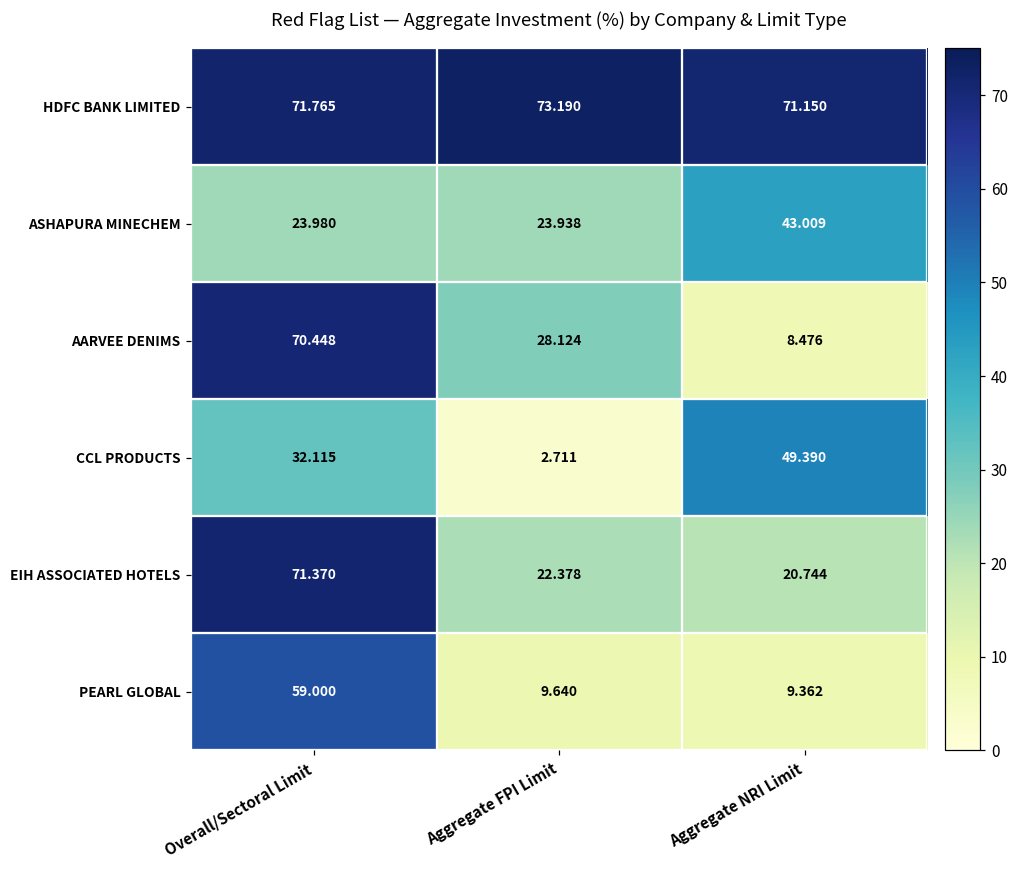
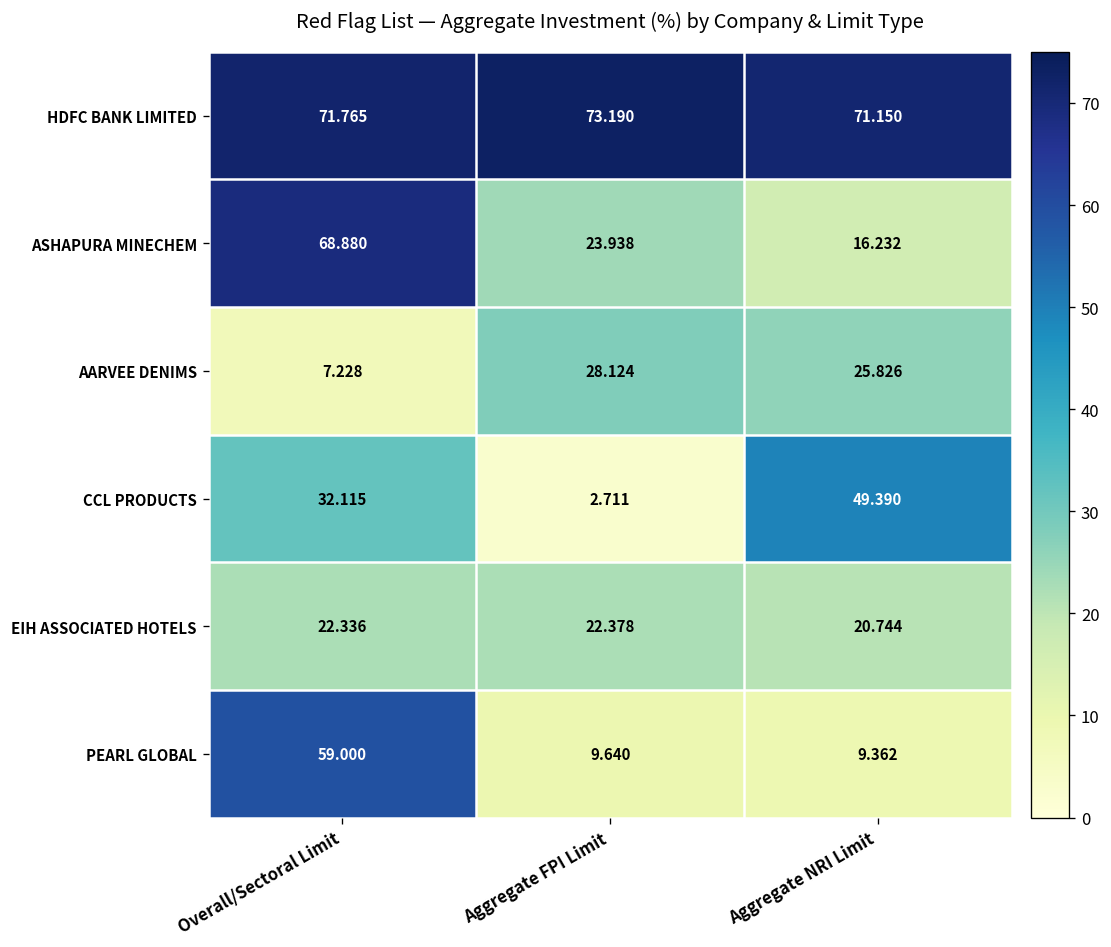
  {
    "HDFC BANK LIMITED": {
      "Overall/Sectoral Limit": 71.765,
      "Aggregate FPI Limit": 73.190,
      "Aggregate NRI Limit": 71.150
    },
    "ASHAPURA MINECHEM": {
-     "Overall/Sectoral Limit": 23.980,
+     "Overall/Sectoral Limit": 68.880,
      "Aggregate FPI Limit": 23.938,
-     "Aggregate NRI Limit": 43.009
+     "Aggregate NRI Limit": 16.232
    },
    "AARVEE DENIMS": {
-     "Overall/Sectoral Limit": 70.448,
+     "Overall/Sectoral Limit": 7.228,
      "Aggregate FPI Limit": 28.124,
-     "Aggregate NRI Limit": 8.476
+     "Aggregate NRI Limit": 25.826
    },
    "CCL PRODUCTS": {
      "Overall/Sectoral Limit": 32.115,
      "Aggregate FPI Limit": 2.711,
      "Aggregate NRI Limit": 49.390
    },
    "EIH ASSOCIATED HOTELS": {
-     "Overall/Sectoral Limit": 71.370,
+     "Overall/Sectoral Limit": 22.336,
      "Aggregate FPI Limit": 22.378,
      "Aggregate NRI Limit": 20.744
    },
    "PEARL GLOBAL": {
      "Overall/Sectoral Limit": 59.000,
      "Aggregate FPI Limit": 9.640,
      "Aggregate NRI Limit": 9.362
    }
  }
